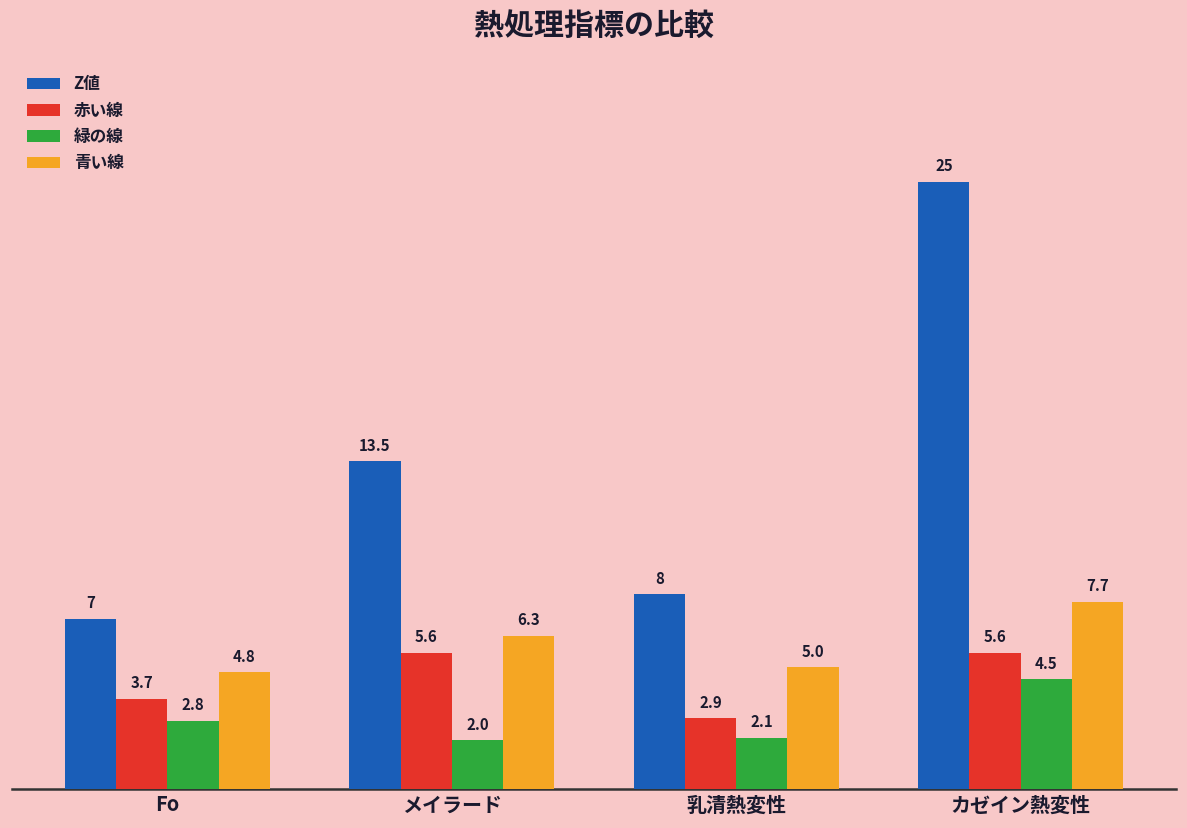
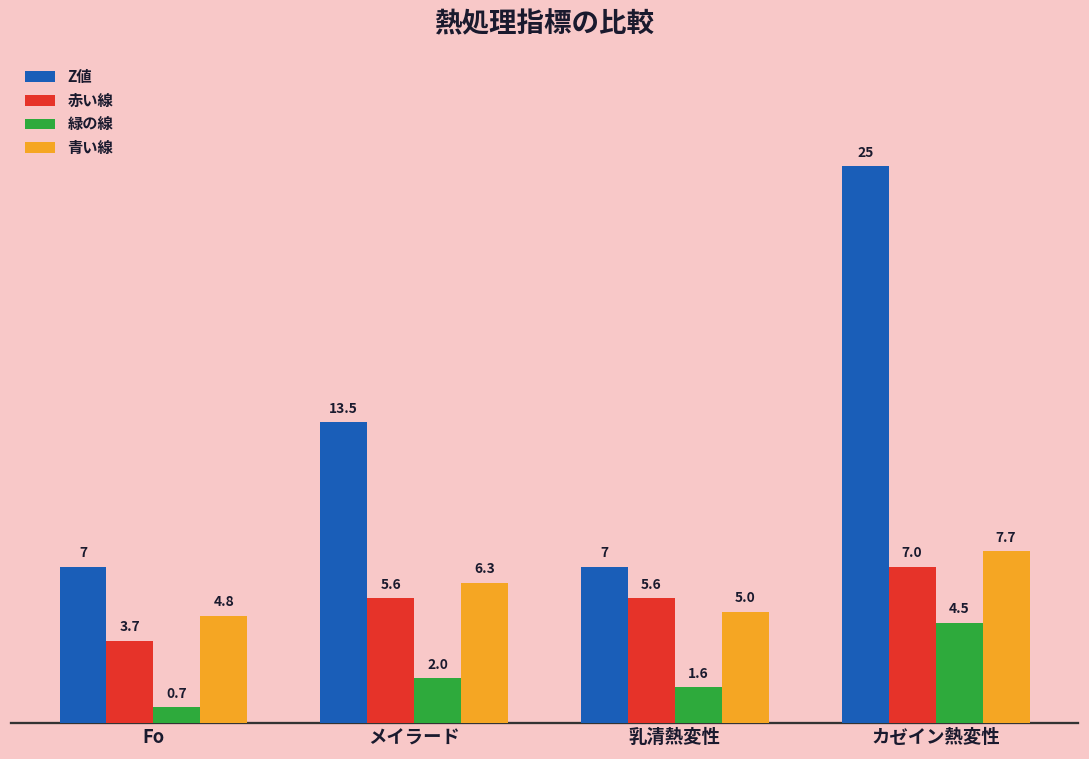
  {
    "Z値": {
      "Fo": 7,
      "メイラード": 13.5,
-     "乳清熱変性": 8,
+     "乳清熱変性": 7,
      "カゼイン熱変性": 25
    },
    "赤い線": {
      "Fo": 3.7,
      "メイラード": 5.6,
-     "乳清熱変性": 2.9,
-     "カゼイン熱変性": 5.6
+     "乳清熱変性": 5.6,
+     "カゼイン熱変性": 7.0
    },
    "緑の線": {
-     "Fo": 2.8,
+     "Fo": 0.7,
      "メイラード": 2.0,
-     "乳清熱変性": 2.1,
+     "乳清熱変性": 1.6,
      "カゼイン熱変性": 4.5
    },
    "青い線": {
      "Fo": 4.8,
      "メイラード": 6.3,
      "乳清熱変性": 5.0,
      "カゼイン熱変性": 7.7
    }
  }
